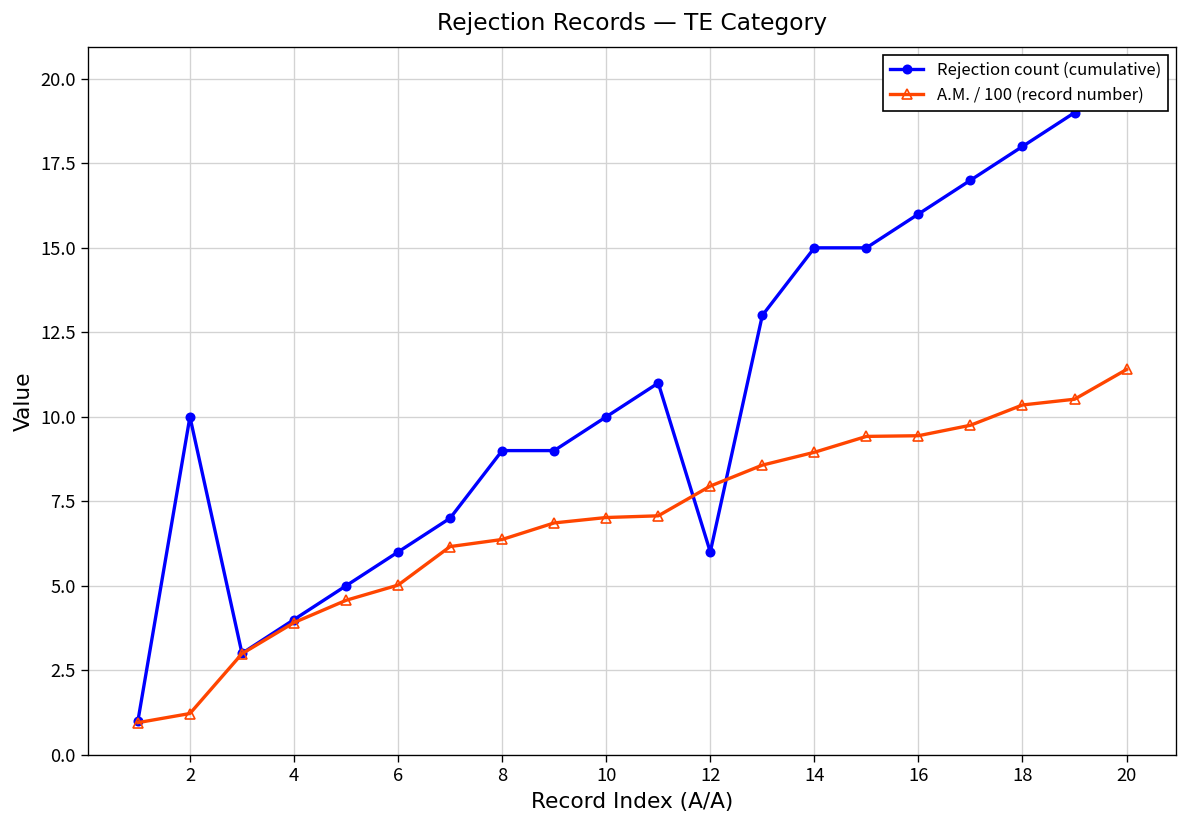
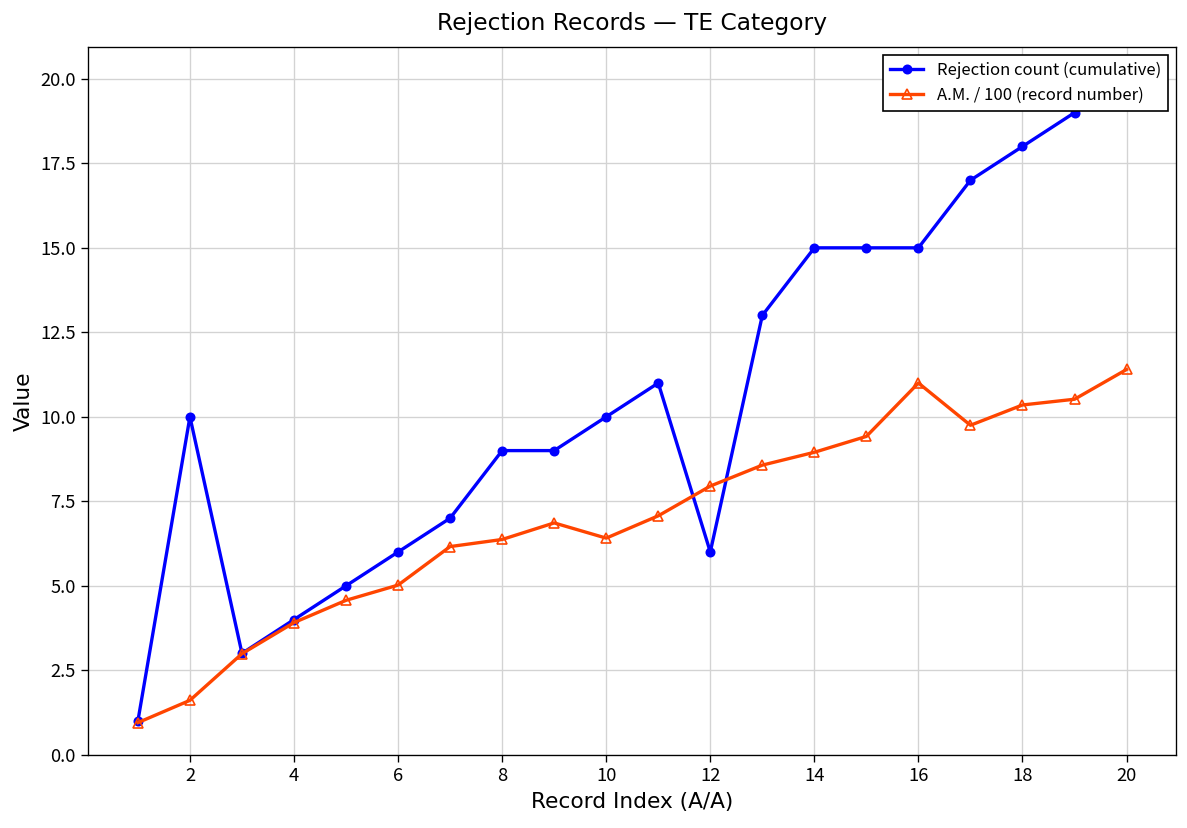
  {
    "Rejection count (cumulative)": {
      "2": 10,
      "6": 6,
      "8": 9,
      "10": 10,
      "12": 6,
      "14": 15,
-     "16": 16,
+     "16": 15,
      "18": 18
    },
    "A.M. / 100 (record number)": {
-     "2": 1.2,
+     "2": 1.6,
      "6": 5.0,
      "8": 6.4,
-     "10": 7.0,
+     "10": 6.4,
      "12": 8.0,
      "14": 9.0,
-     "16": 9.4,
+     "16": 11.0,
      "18": 10.4,
      "20": 11.4
    }
  }
